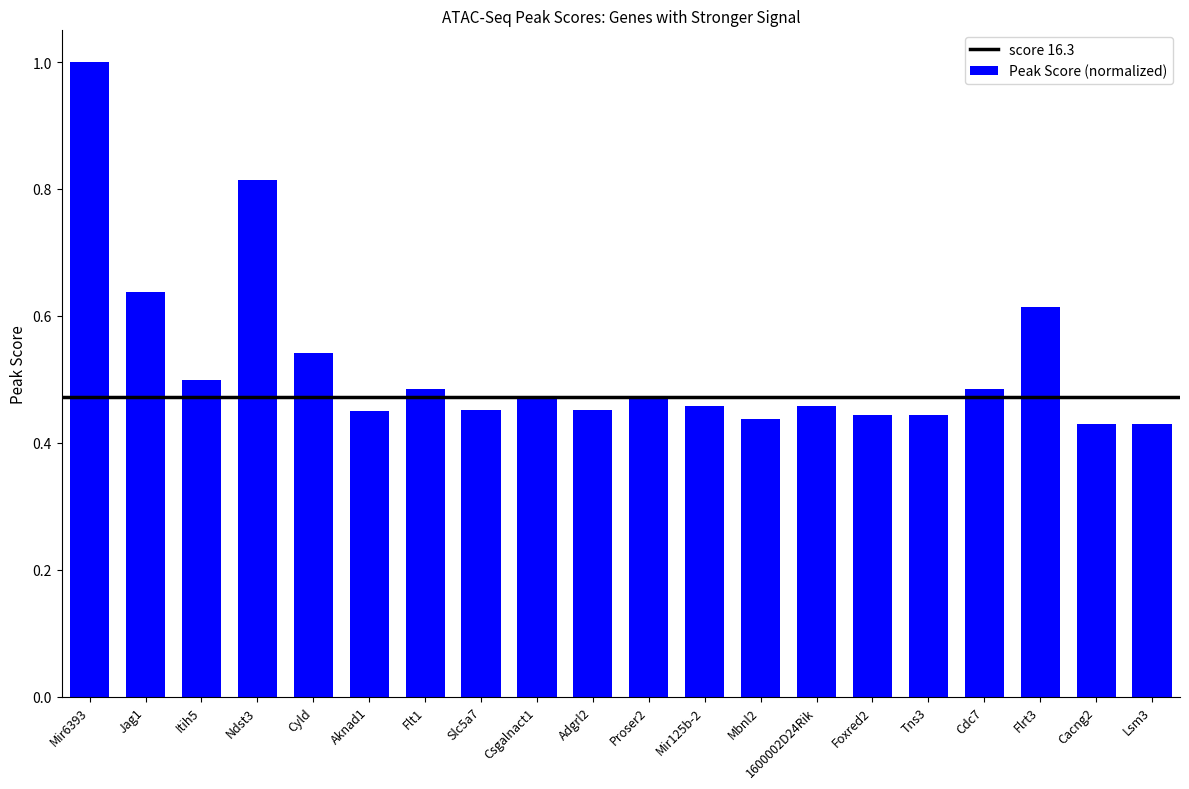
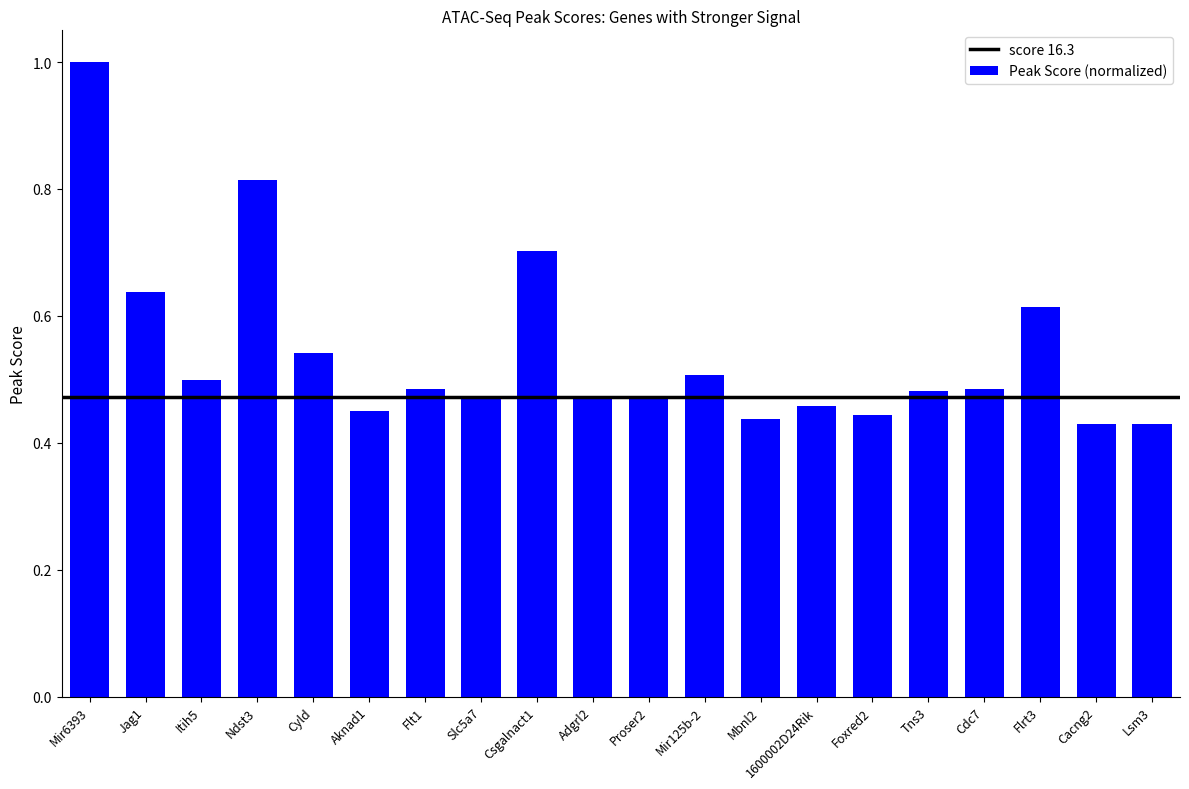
  {
    "Mir6393": 1.00,
    "Jag1": 0.64,
    "Itih5": 0.50,
    "Ndst3": 0.81,
    "Cyld": 0.54,
    "Aknad1": 0.45,
    "Flt1": 0.48,
-   "Slc5a7": 0.45,
-   "Csgalnact1": 0.47,
-   "Adgrl2": 0.45,
+   "Slc5a7": 0.47,
+   "Csgalnact1": 0.70,
+   "Adgrl2": 0.47,
    "Proser2": 0.47,
-   "Mir125b-2": 0.46,
+   "Mir125b-2": 0.51,
    "Mbnl2": 0.44,
    "1600002D24Rik": 0.46,
    "Foxred2": 0.44,
-   "Tns3": 0.44,
+   "Tns3": 0.48,
    "Cdc7": 0.48,
    "Flrt3": 0.61,
    "Cacng2": 0.43,
    "Lsm3": 0.43
  }
